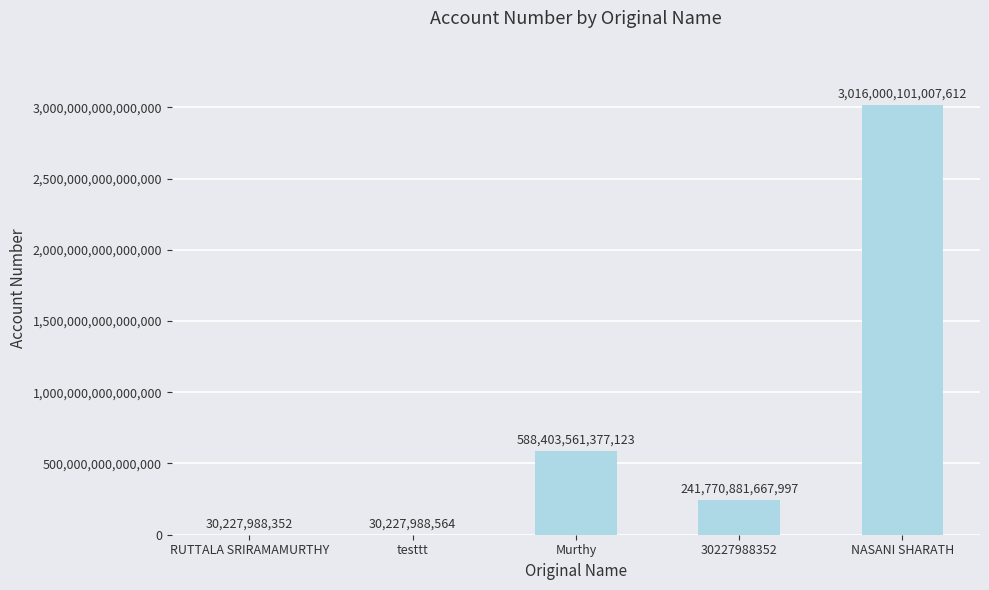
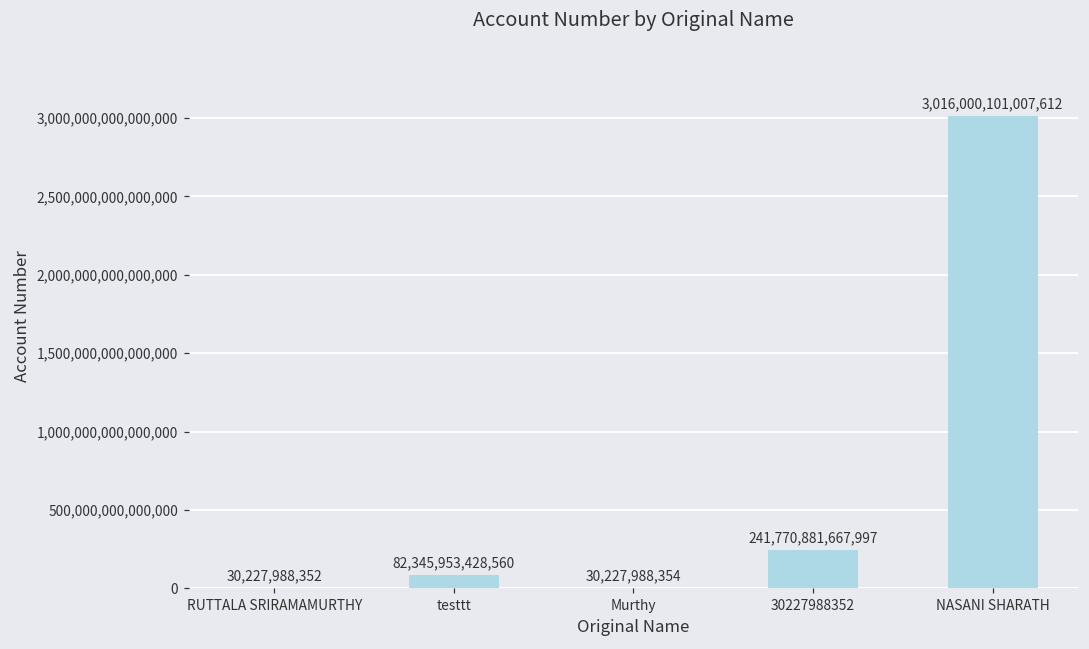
  {
    "RUTTALA SRIRAMAMURTHY": "30,227,988,352",
-   "testtt": "30,227,988,564",
-   "Murthy": "588,403,561,377,123",
+   "testtt": "82,345,953,428,560",
+   "Murthy": "30,227,988,354",
    "30227988352": "241,770,881,667,997",
    "NASANI SHARATH": "3,016,000,101,007,612"
  }
